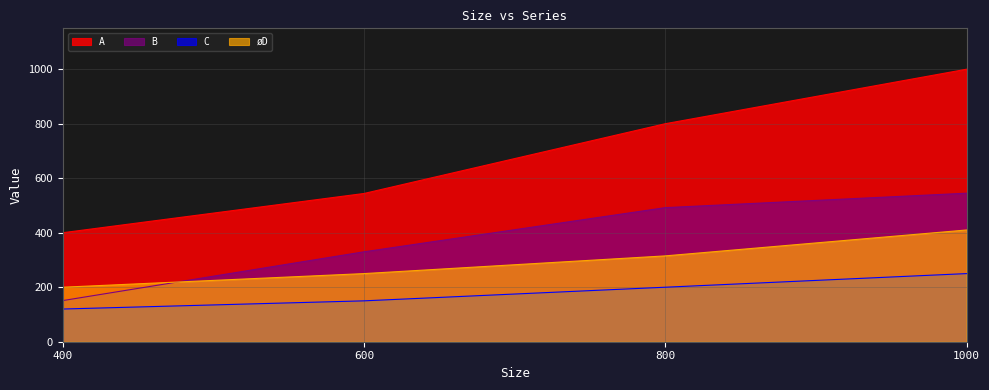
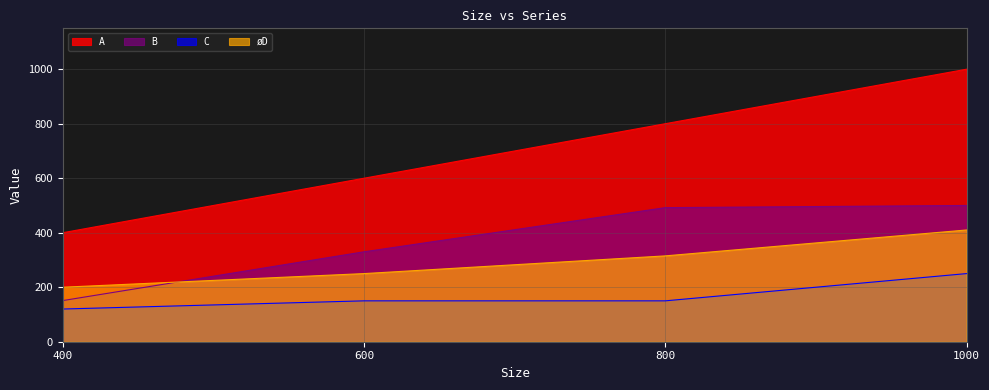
  {
    "A": {
      "400": 400,
-     "600": 540,
+     "600": 600,
      "800": 800,
      "1000": 1000
    },
    "B": {
      "400": 150,
      "600": 330,
      "800": 490,
-     "1000": 550
+     "1000": 500
    },
    "C": {
      "400": 120,
      "600": 150,
-     "800": 200,
+     "800": 150,
      "1000": 250
    },
    "øD": {
      "400": 200,
      "600": 250,
      "800": 320,
      "1000": 410
    }
  }
